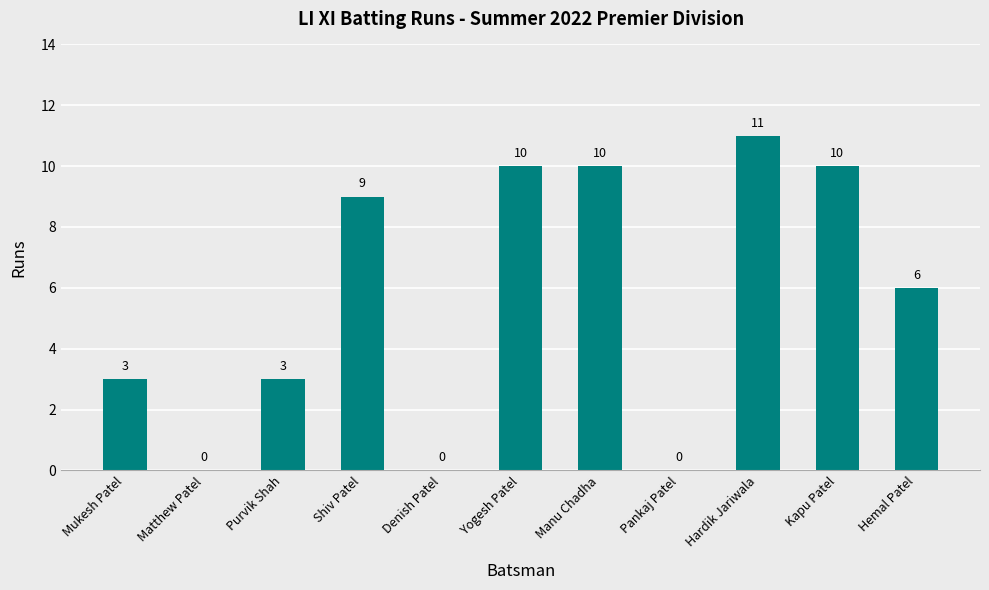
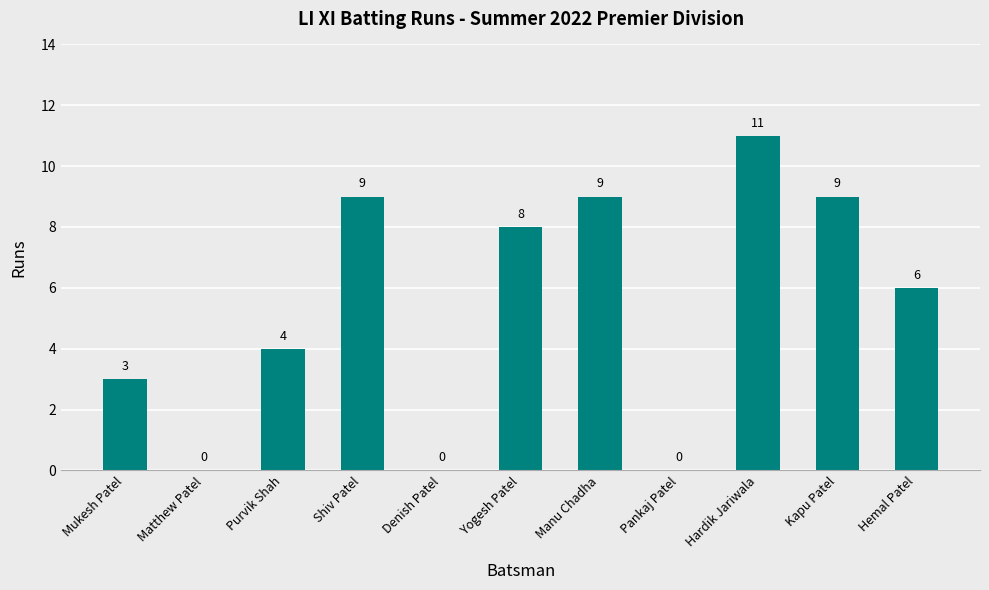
  {
    "Mukesh Patel": 3,
    "Matthew Patel": 0,
-   "Purvik Shah": 3,
+   "Purvik Shah": 4,
    "Shiv Patel": 9,
    "Denish Patel": 0,
-   "Yogesh Patel": 10,
-   "Manu Chadha": 10,
+   "Yogesh Patel": 8,
+   "Manu Chadha": 9,
    "Pankaj Patel": 0,
    "Hardik Jariwala": 11,
-   "Kapu Patel": 10,
+   "Kapu Patel": 9,
    "Hemal Patel": 6
  }
